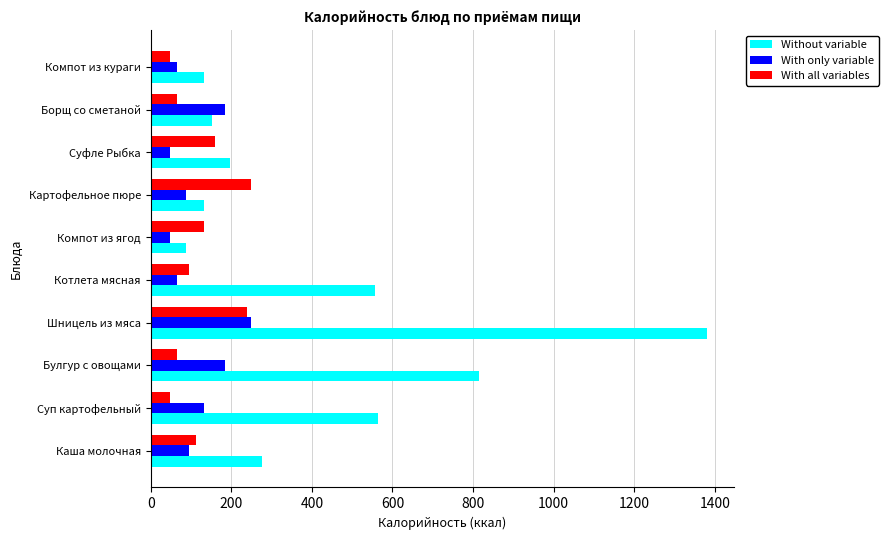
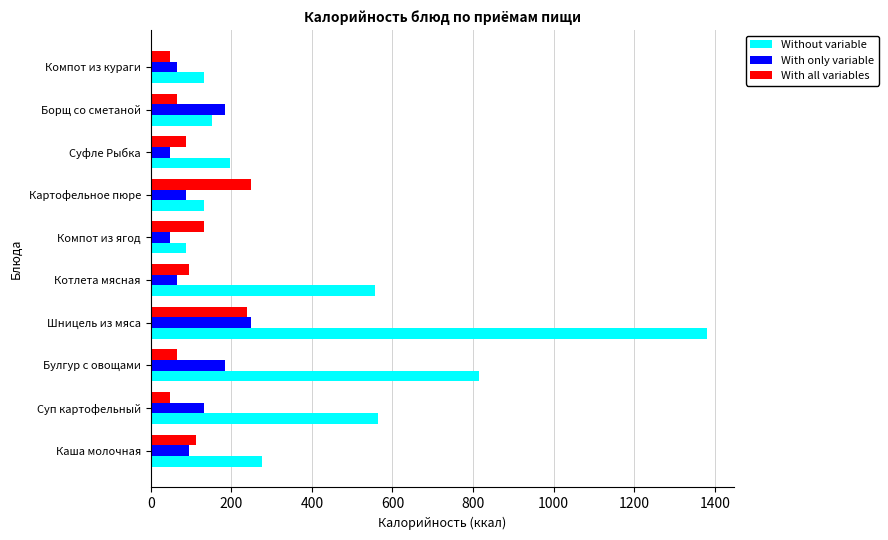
  {
    "Without variable": {
      "Компот из кураги": 130,
      "Борщ со сметаной": 150,
      "Суфле Рыбка": 200,
      "Картофельное пюре": 130,
      "Компот из ягод": 90,
      "Котлета мясная": 560,
      "Шницель из мяса": 1380,
      "Булгур с овощами": 820,
      "Суп картофельный": 560,
      "Каша молочная": 280
    },
    "With only variable": {
      "Компот из кураги": 70,
      "Борщ со сметаной": 180,
      "Суфле Рыбка": 50,
      "Картофельное пюре": 90,
      "Компот из ягод": 50,
      "Котлета мясная": 70,
      "Шницель из мяса": 250,
      "Булгур с овощами": 180,
      "Суп картофельный": 130,
      "Каша молочная": 100
    },
    "With all variables": {
      "Компот из кураги": 50,
      "Борщ со сметаной": 70,
-     "Суфле Рыбка": 160,
+     "Суфле Рыбка": 90,
      "Картофельное пюре": 250,
      "Компот из ягод": 130,
      "Котлета мясная": 100,
      "Шницель из мяса": 240,
      "Булгур с овощами": 70,
      "Суп картофельный": 50,
      "Каша молочная": 110
    }
  }
